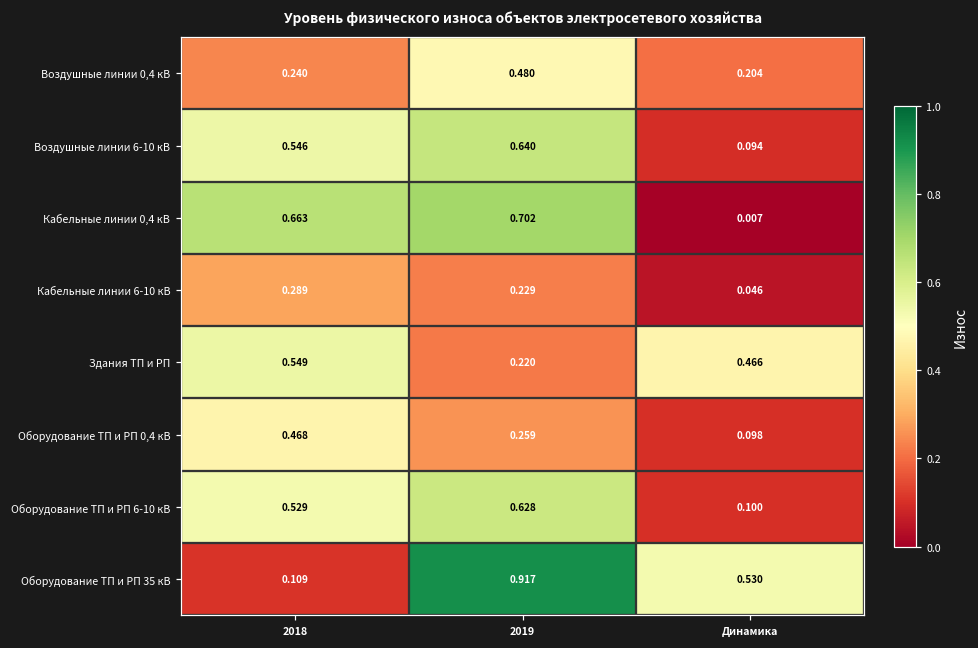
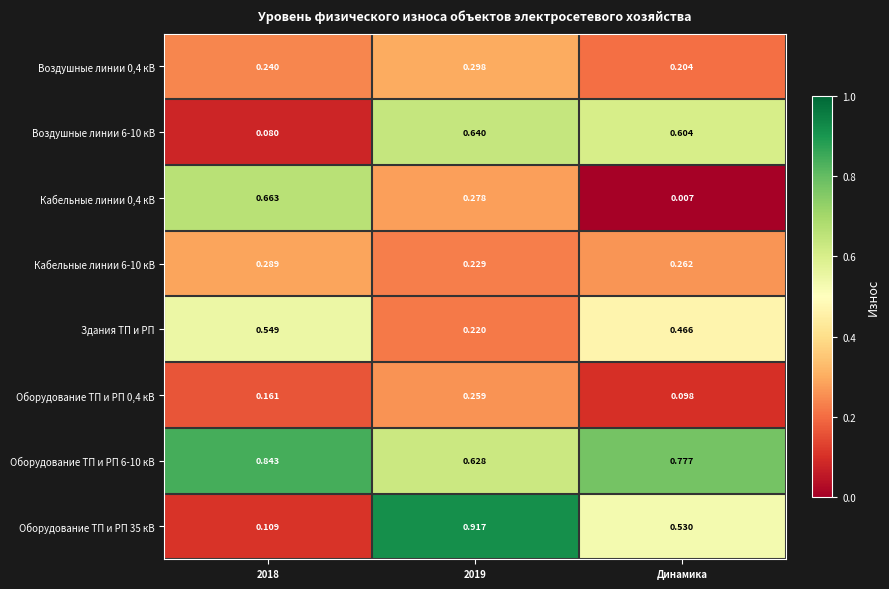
  {
    "Воздушные линии 0,4 кВ": {
      "2018": 0.240,
-     "2019": 0.480,
+     "2019": 0.298,
      "Динамика": 0.204
    },
    "Воздушные линии 6-10 кВ": {
-     "2018": 0.546,
+     "2018": 0.080,
      "2019": 0.640,
-     "Динамика": 0.094
+     "Динамика": 0.604
    },
    "Кабельные линии 0,4 кВ": {
      "2018": 0.663,
-     "2019": 0.702,
+     "2019": 0.278,
      "Динамика": 0.007
    },
    "Кабельные линии 6-10 кВ": {
      "2018": 0.289,
      "2019": 0.229,
-     "Динамика": 0.046
+     "Динамика": 0.262
    },
    "Здания ТП и РП": {
      "2018": 0.549,
      "2019": 0.220,
      "Динамика": 0.466
    },
    "Оборудование ТП и РП 0,4 кВ": {
-     "2018": 0.468,
+     "2018": 0.161,
      "2019": 0.259,
      "Динамика": 0.098
    },
    "Оборудование ТП и РП 6-10 кВ": {
-     "2018": 0.529,
+     "2018": 0.843,
      "2019": 0.628,
-     "Динамика": 0.100
+     "Динамика": 0.777
    },
    "Оборудование ТП и РП 35 кВ": {
      "2018": 0.109,
      "2019": 0.917,
      "Динамика": 0.530
    }
  }
